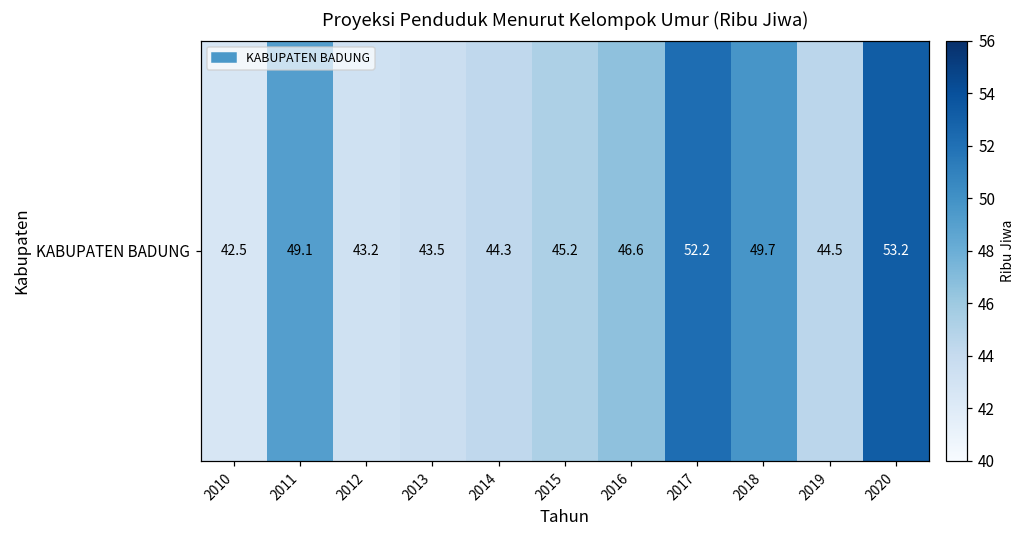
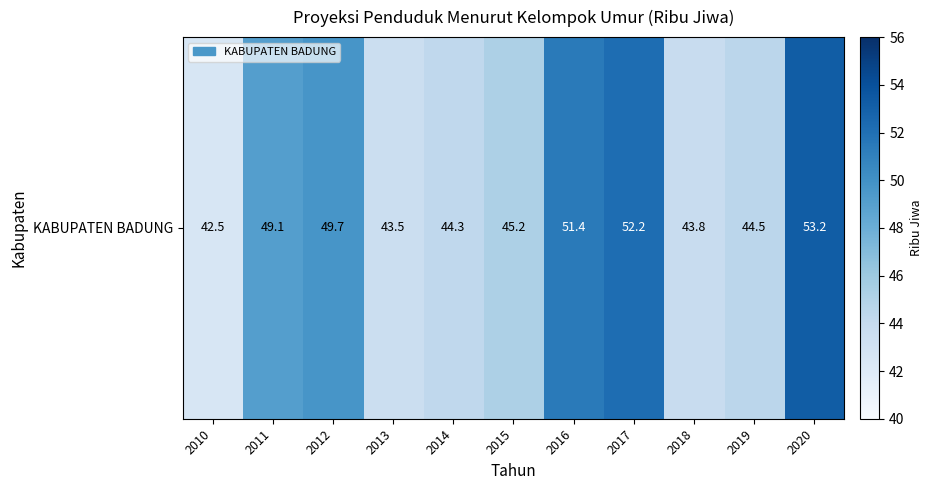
  {
    "KABUPATEN BADUNG": {
      "2010": 42.5,
      "2011": 49.1,
-     "2012": 43.2,
+     "2012": 49.7,
      "2013": 43.5,
      "2014": 44.3,
      "2015": 45.2,
-     "2016": 46.6,
+     "2016": 51.4,
      "2017": 52.2,
-     "2018": 49.7,
+     "2018": 43.8,
      "2019": 44.5,
      "2020": 53.2
    }
  }
